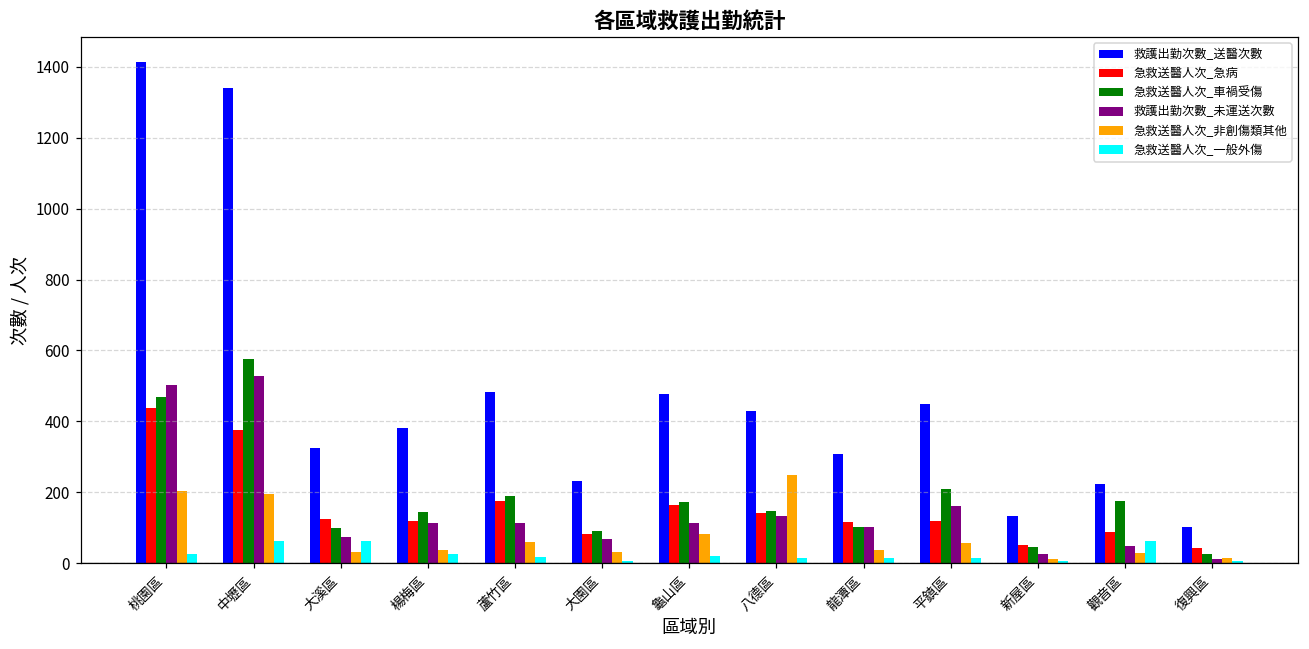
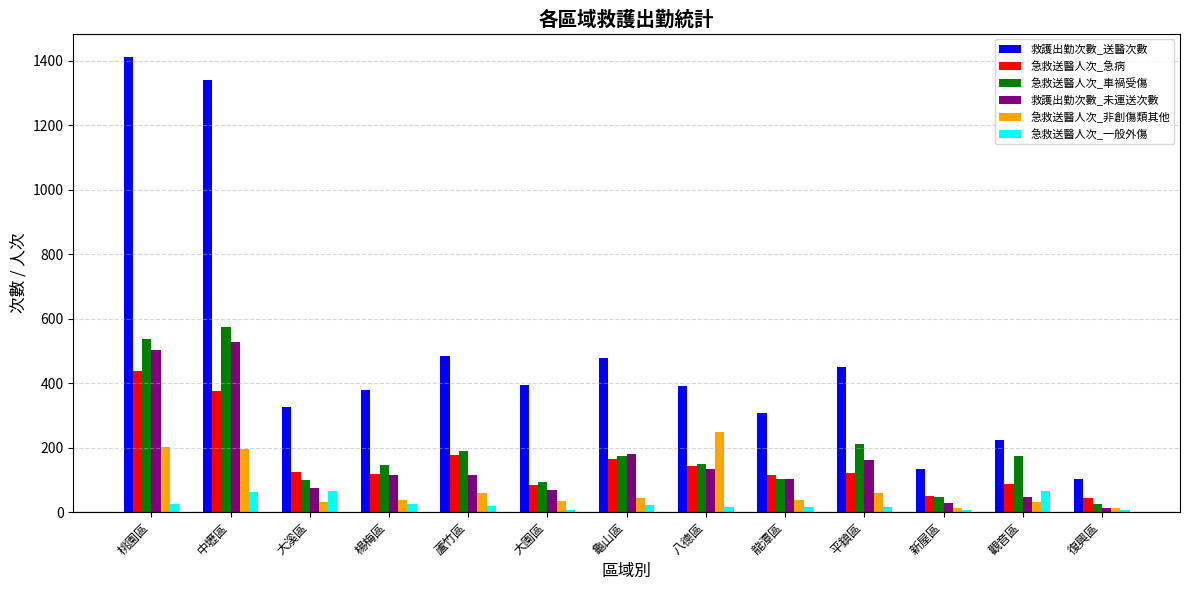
  {
    "救護出勤次數_送醫次數": {
      "桃園區": 1410,
      "中壢區": 1340,
      "大溪區": 330,
      "楊梅區": 380,
      "蘆竹區": 480,
-     "大園區": 230,
+     "大園區": 390,
      "龜山區": 480,
-     "八德區": 430,
+     "八德區": 390,
      "龍潭區": 310,
      "平鎮區": 450,
      "新屋區": 130,
      "觀音區": 220,
      "復興區": 100
    },
    "急救送醫人次_急病": {
      "桃園區": 440,
      "中壢區": 380,
      "大溪區": 120,
      "楊梅區": 120,
      "蘆竹區": 180,
      "大園區": 80,
      "龜山區": 170,
      "八德區": 140,
      "龍潭區": 120,
      "平鎮區": 120,
      "新屋區": 50,
      "觀音區": 90,
      "復興區": 40
    },
    "急救送醫人次_車禍受傷": {
-     "桃園區": 470,
+     "桃園區": 540,
      "中壢區": 580,
      "大溪區": 100,
      "楊梅區": 150,
      "蘆竹區": 190,
      "大園區": 90,
      "龜山區": 170,
      "八德區": 150,
      "龍潭區": 100,
      "平鎮區": 210,
      "新屋區": 50,
      "觀音區": 180,
      "復興區": 30
    },
    "救護出勤次數_未運送次數": {
      "桃園區": 500,
      "中壢區": 530,
      "大溪區": 70,
      "楊梅區": 110,
      "蘆竹區": 110,
      "大園區": 70,
-     "龜山區": 110,
+     "龜山區": 180,
      "八德區": 130,
      "龍潭區": 100,
      "平鎮區": 160,
      "新屋區": 30,
      "觀音區": 50,
      "復興區": 10
    },
    "急救送醫人次_非創傷類其他": {
      "桃園區": 200,
      "中壢區": 200,
      "大溪區": 30,
      "楊梅區": 40,
      "蘆竹區": 60,
      "大園區": 30,
-     "龜山區": 80,
+     "龜山區": 50,
      "八德區": 250,
      "龍潭區": 40,
      "平鎮區": 60,
      "新屋區": 10,
      "觀音區": 30,
      "復興區": 10
    },
    "急救送醫人次_一般外傷": {
      "桃園區": 30,
      "中壢區": 60,
      "大溪區": 60,
      "楊梅區": 30,
      "蘆竹區": 20,
      "龜山區": 20,
      "八德區": 20,
      "龍潭區": 20,
      "平鎮區": 20,
      "觀音區": 60
    }
  }
